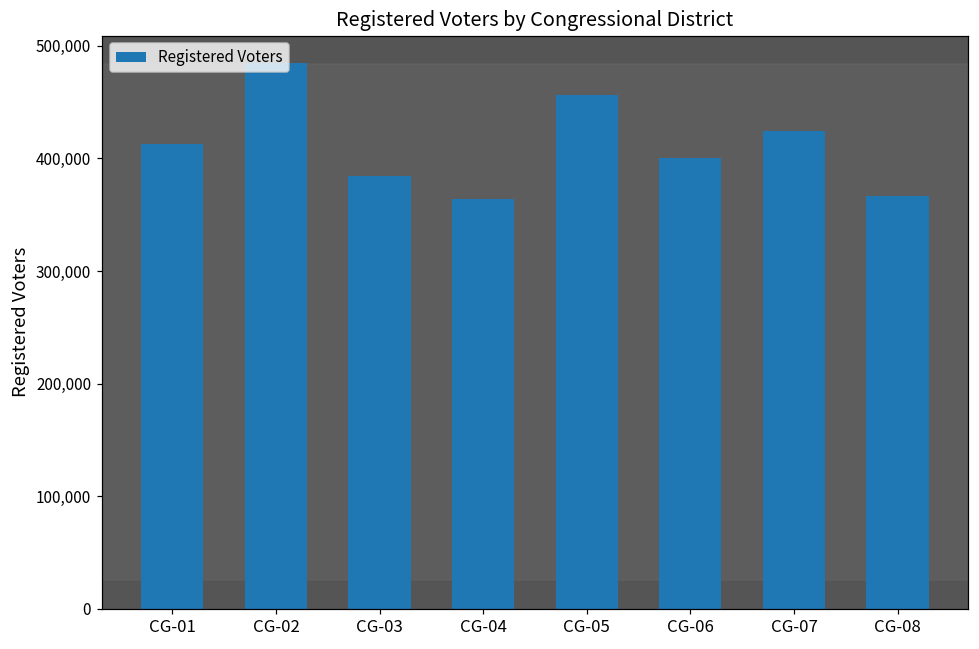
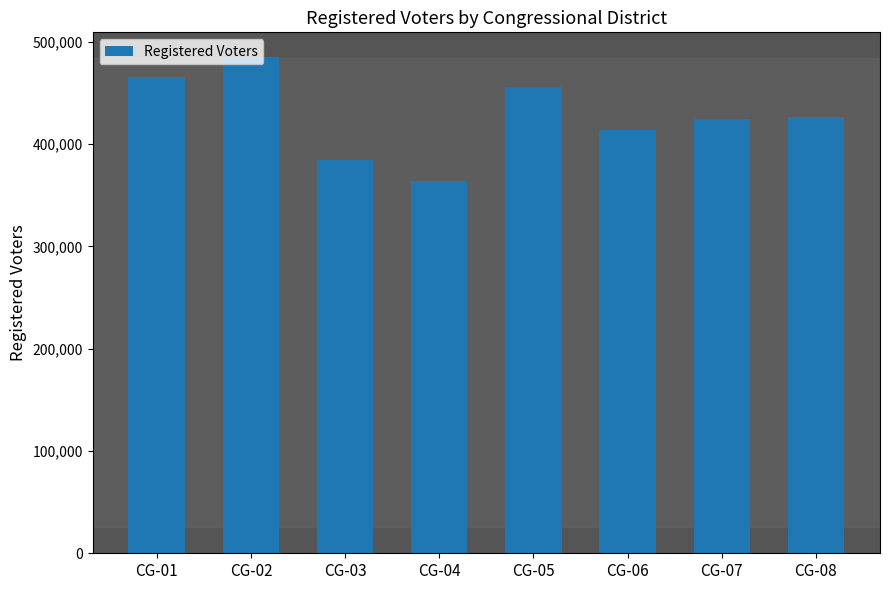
  {
-   "CG-01": "412,000",
+   "CG-01": "466,000",
    "CG-03": "384,000",
    "CG-04": "364,000",
    "CG-05": "456,000",
-   "CG-06": "400,000",
+   "CG-06": "414,000",
    "CG-07": "425,000",
-   "CG-08": "367,000"
+   "CG-08": "427,000"
  }
